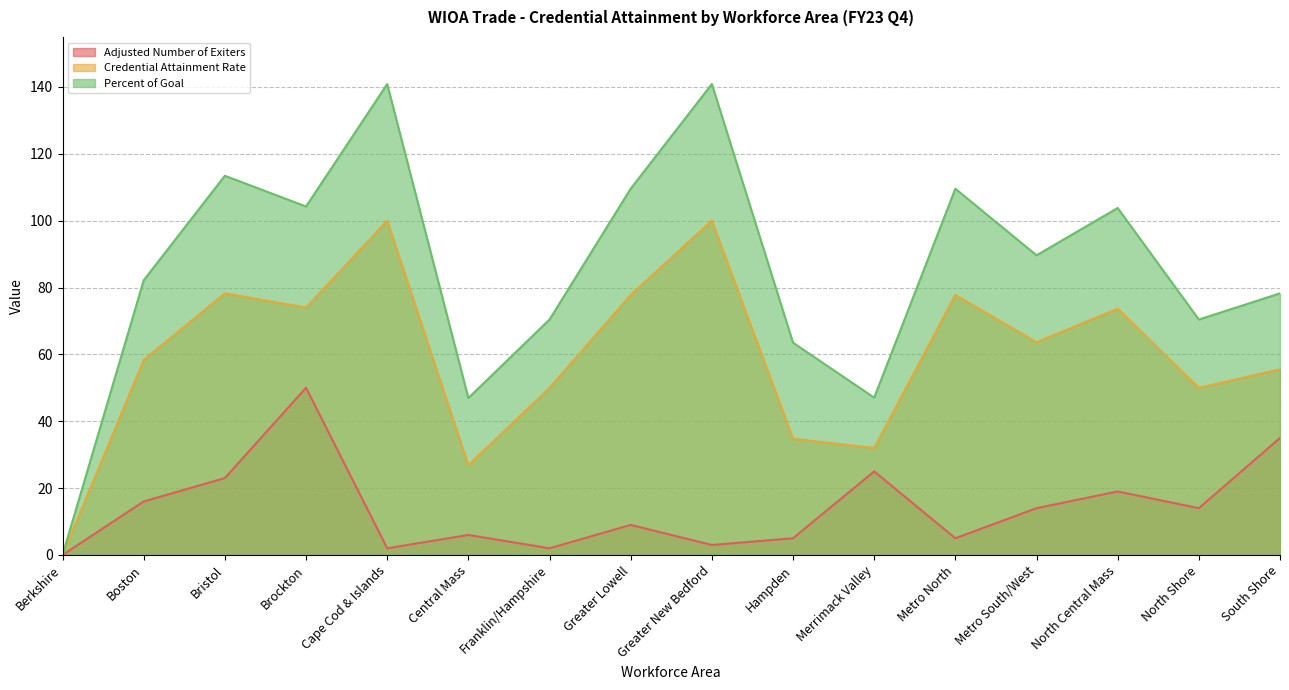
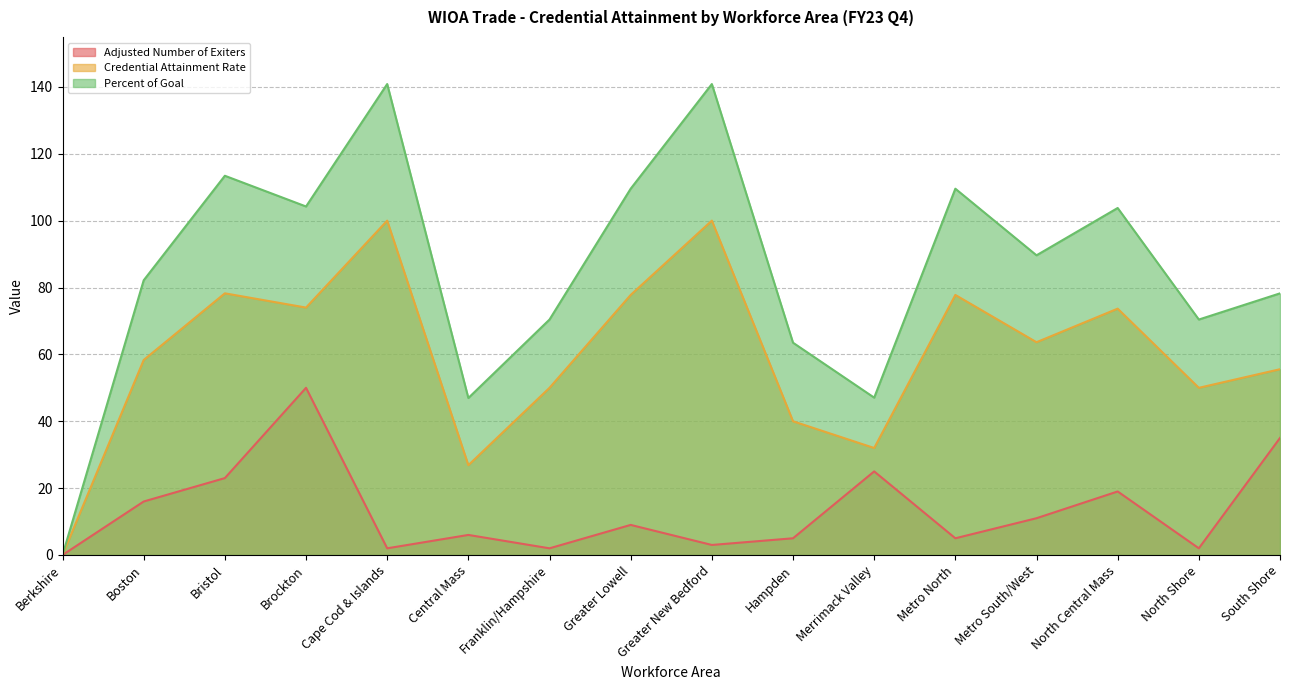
  {
    "Adjusted Number of Exiters": {
      "Boston": 16,
      "Bristol": 23,
      "Brockton": 50,
      "Cape Cod & Islands": 2,
      "Central Mass": 6,
      "Franklin/Hampshire": 2,
      "Greater Lowell": 9,
      "Greater New Bedford": 3,
      "Hampden": 5,
      "Merrimack Valley": 25,
      "Metro North": 5,
-     "Metro South/West": 14,
+     "Metro South/West": 11,
      "North Central Mass": 19,
-     "North Shore": 14,
+     "North Shore": 2,
      "South Shore": 35
    },
    "Credential Attainment Rate": {
      "Boston": 58,
      "Bristol": 78,
      "Brockton": 74,
      "Cape Cod & Islands": 100,
      "Central Mass": 27,
      "Franklin/Hampshire": 50,
      "Greater Lowell": 78,
      "Greater New Bedford": 100,
-     "Hampden": 35,
+     "Hampden": 40,
      "Merrimack Valley": 32,
      "Metro North": 78,
      "Metro South/West": 64,
      "North Central Mass": 74,
      "North Shore": 50,
      "South Shore": 56
    },
    "Percent of Goal": {
      "Boston": 82,
      "Bristol": 113,
      "Brockton": 104,
      "Cape Cod & Islands": 141,
      "Central Mass": 47,
      "Franklin/Hampshire": 70,
      "Greater Lowell": 110,
      "Greater New Bedford": 141,
      "Hampden": 63,
      "Merrimack Valley": 47,
      "Metro North": 110,
      "Metro South/West": 90,
      "North Central Mass": 104,
      "North Shore": 70,
      "South Shore": 78
    }
  }
